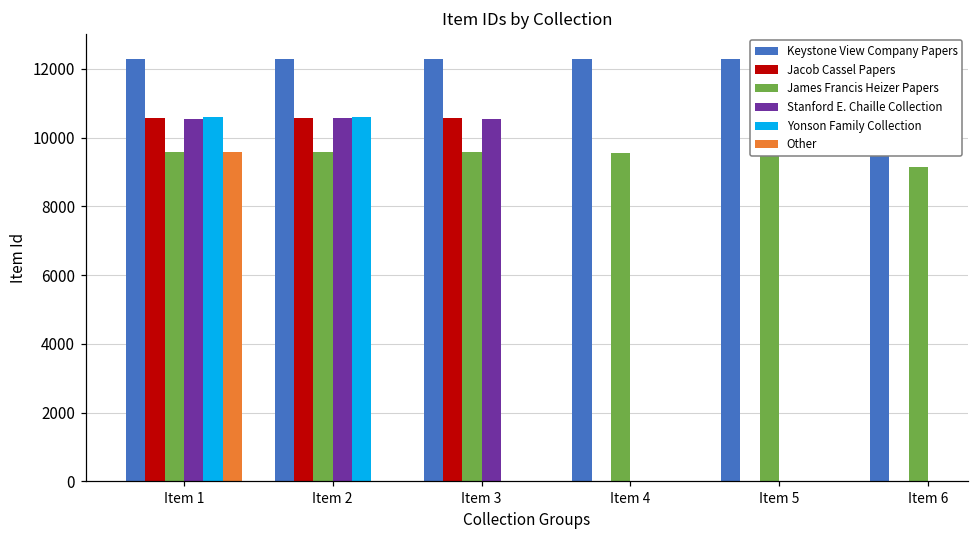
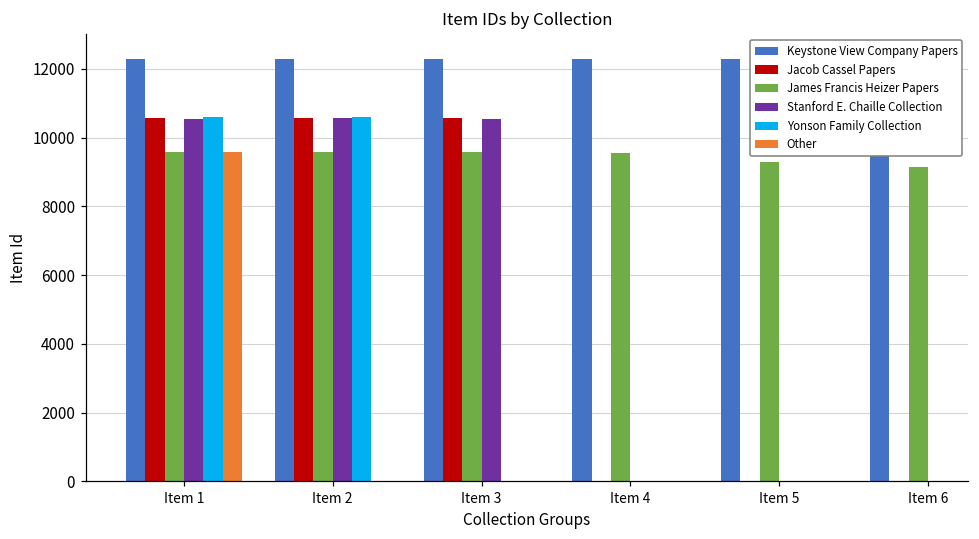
  {
    "Keystone View Company Papers": {
      "Item 1": 12300,
      "Item 2": 12300,
      "Item 3": 12300,
      "Item 4": 12300,
      "Item 5": 12300
    },
    "James Francis Heizer Papers": {
      "Item 1": 9600,
      "Item 2": 9600,
      "Item 3": 9600,
      "Item 4": 9600,
-     "Item 5": 9600,
+     "Item 5": 9300,
      "Item 6": 9100
    }
  }
